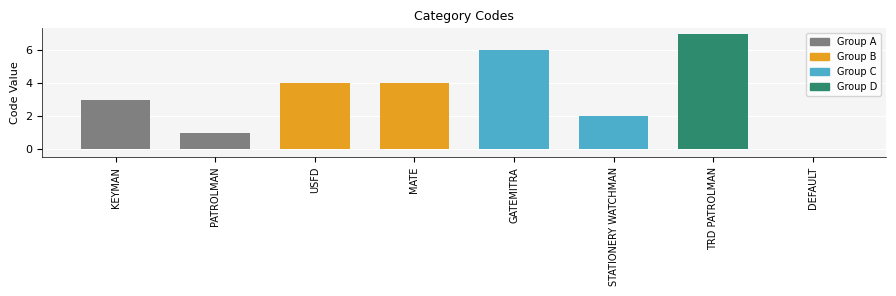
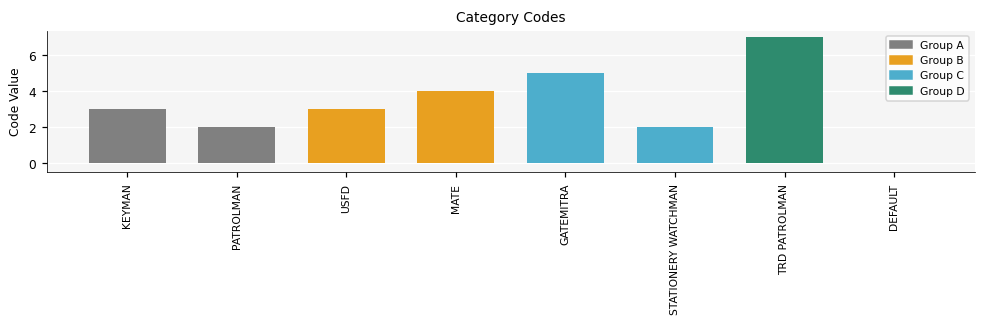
  {
    "KEYMAN": 3,
-   "PATROLMAN": 1,
-   "USFD": 4,
+   "PATROLMAN": 2,
+   "USFD": 3,
    "MATE": 4,
-   "GATEMITRA": 6,
+   "GATEMITRA": 5,
    "STATIONERY WATCHMAN": 2,
    "TRD PATROLMAN": 7,
    "DEFAULT": 0
  }
